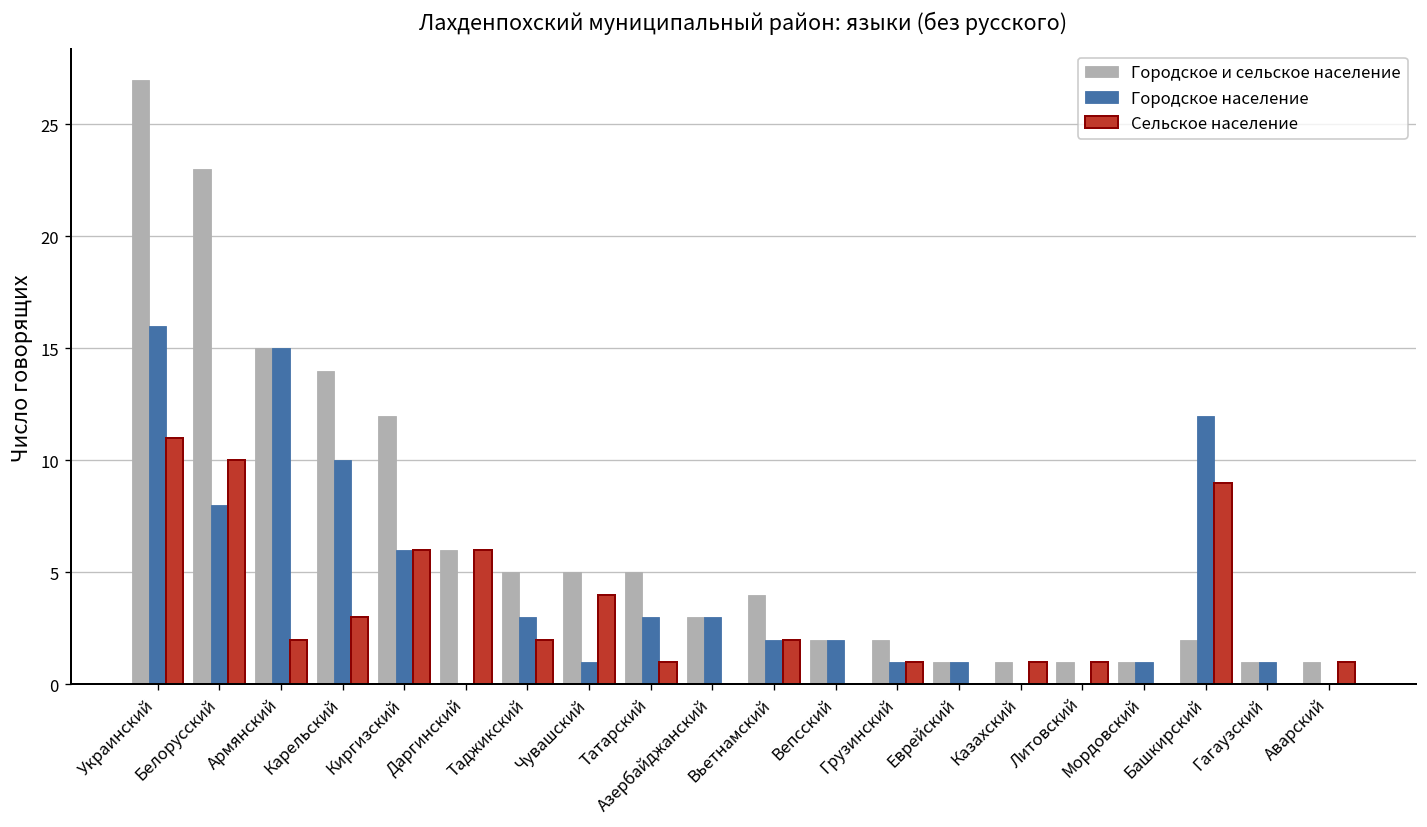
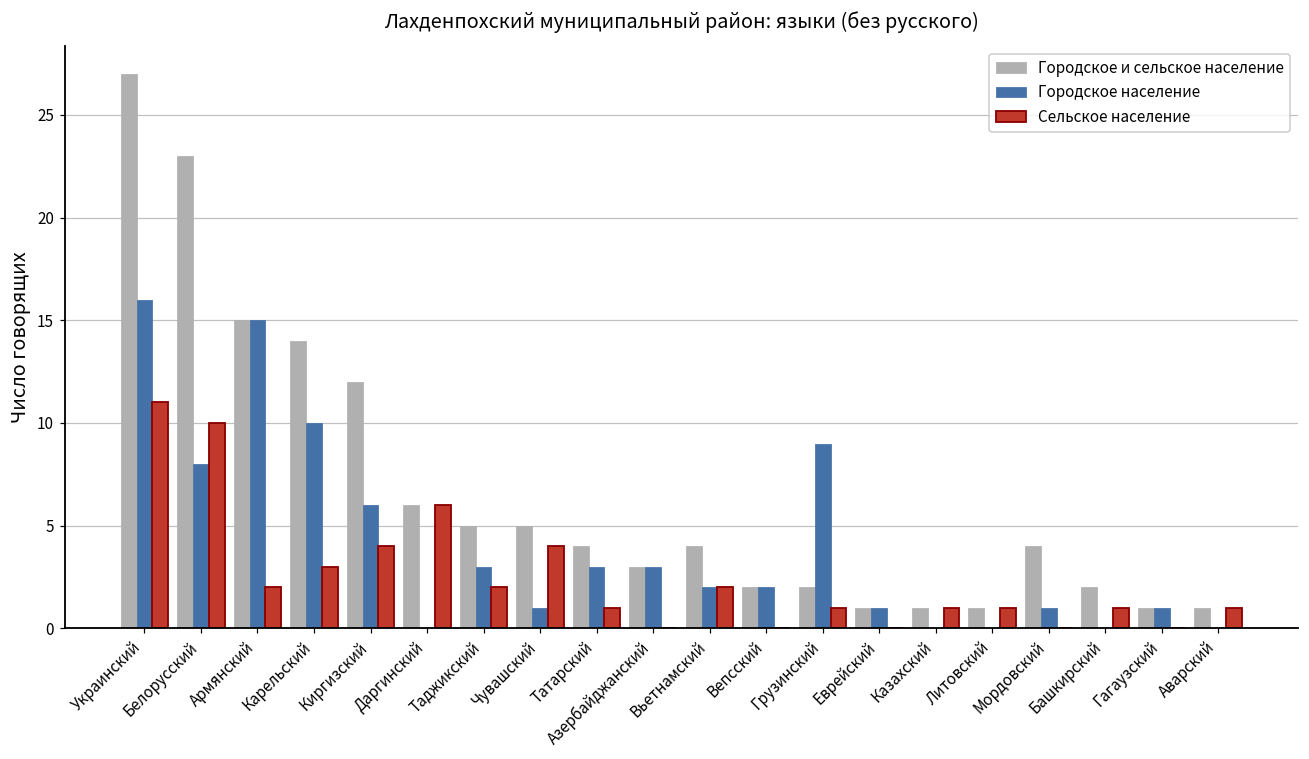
  {
    "Городское и сельское население": {
      "Украинский": 27,
      "Белорусский": 23,
      "Армянский": 15,
      "Карельский": 14,
      "Киргизский": 12,
      "Даргинский": 6,
      "Таджикский": 5,
      "Чувашский": 5,
-     "Татарский": 5,
+     "Татарский": 4,
      "Азербайджанский": 3,
      "Вьетнамский": 4,
      "Вепсский": 2,
      "Грузинский": 2,
      "Еврейский": 1,
      "Казахский": 1,
      "Литовский": 1,
-     "Мордовский": 1,
+     "Мордовский": 4,
      "Башкирский": 2,
      "Гагаузский": 1,
      "Аварский": 1
    },
    "Городское население": {
      "Украинский": 16,
      "Белорусский": 8,
      "Армянский": 15,
      "Карельский": 10,
      "Киргизский": 6,
      "Даргинский": 0,
      "Таджикский": 3,
      "Чувашский": 1,
      "Татарский": 3,
      "Азербайджанский": 3,
      "Вьетнамский": 2,
      "Вепсский": 2,
-     "Грузинский": 1,
+     "Грузинский": 9,
      "Еврейский": 1,
      "Казахский": 0,
      "Литовский": 0,
      "Мордовский": 1,
-     "Башкирский": 12,
+     "Башкирский": 0,
      "Гагаузский": 1,
      "Аварский": 0
    },
    "Сельское население": {
      "Украинский": 11,
      "Белорусский": 10,
      "Армянский": 2,
      "Карельский": 3,
-     "Киргизский": 6,
+     "Киргизский": 4,
      "Даргинский": 6,
      "Таджикский": 2,
      "Чувашский": 4,
      "Татарский": 1,
      "Азербайджанский": 0,
      "Вьетнамский": 2,
      "Вепсский": 0,
      "Грузинский": 1,
      "Еврейский": 0,
      "Казахский": 1,
      "Литовский": 1,
      "Мордовский": 0,
-     "Башкирский": 9,
+     "Башкирский": 1,
      "Гагаузский": 0,
      "Аварский": 1
    }
  }
